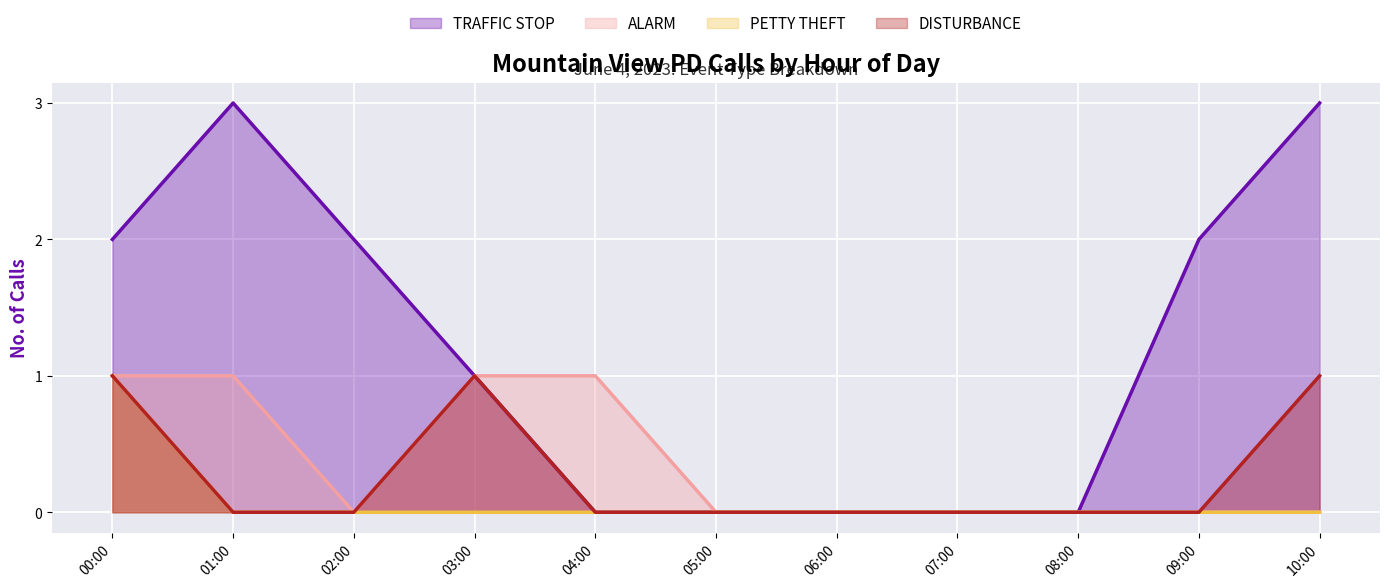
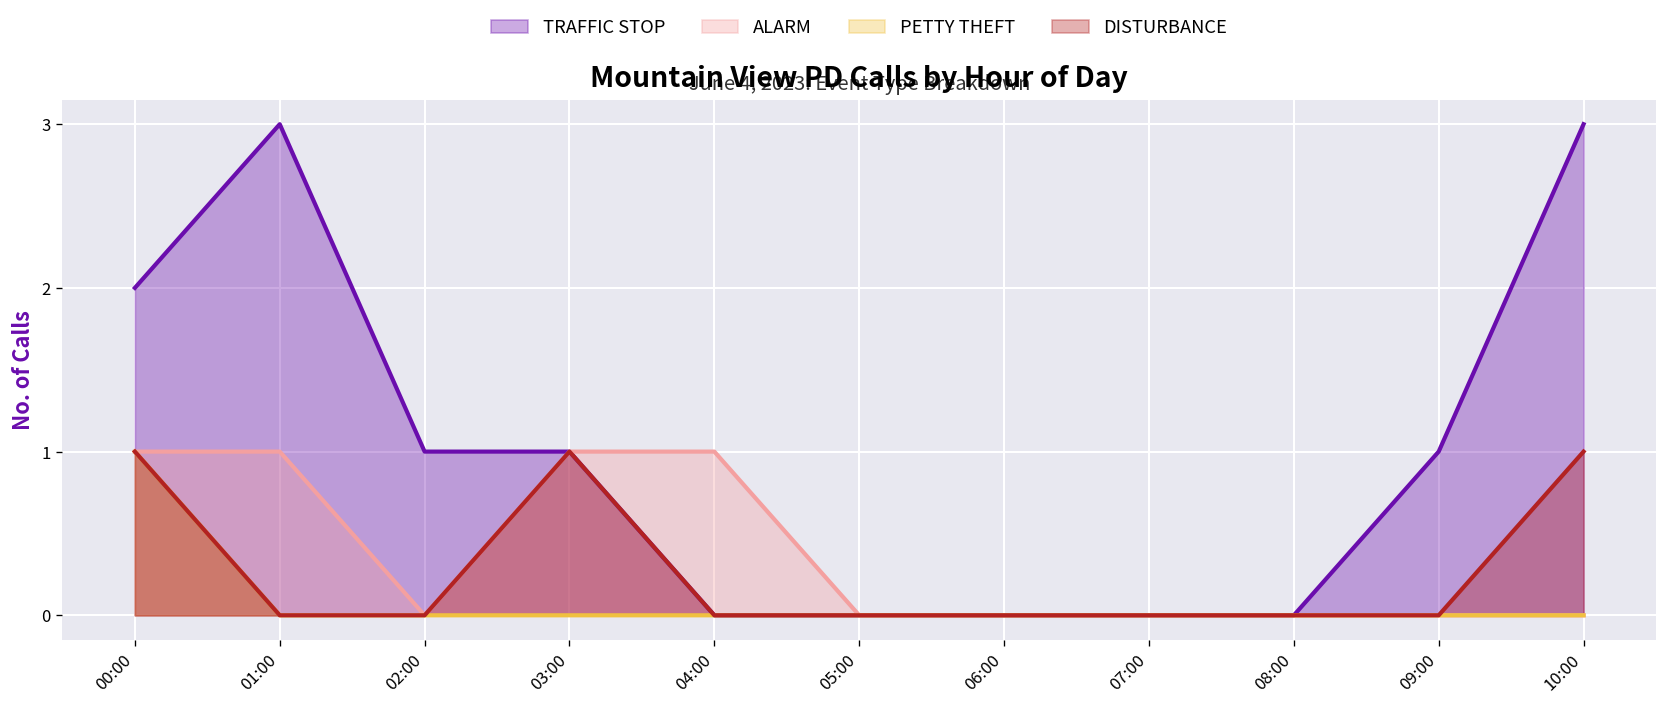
  {
    "TRAFFIC STOP": {
      "00:00": 2,
      "01:00": 3,
-     "02:00": 2,
-     "09:00": 2,
+     "02:00": 1,
+     "09:00": 1,
      "10:00": 3
    },
    "DISTURBANCE": {
      "10:00": 1
    }
  }
